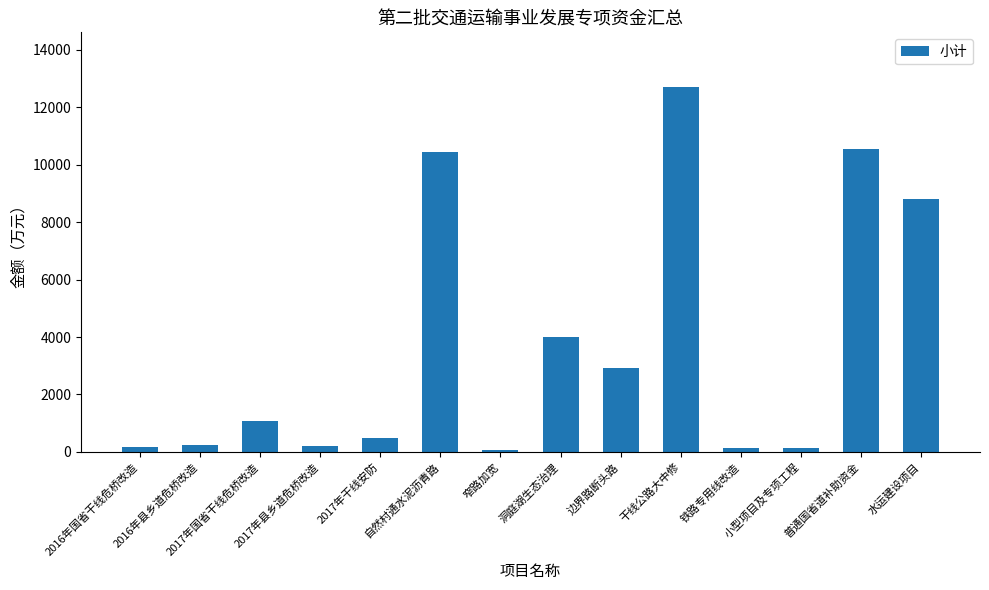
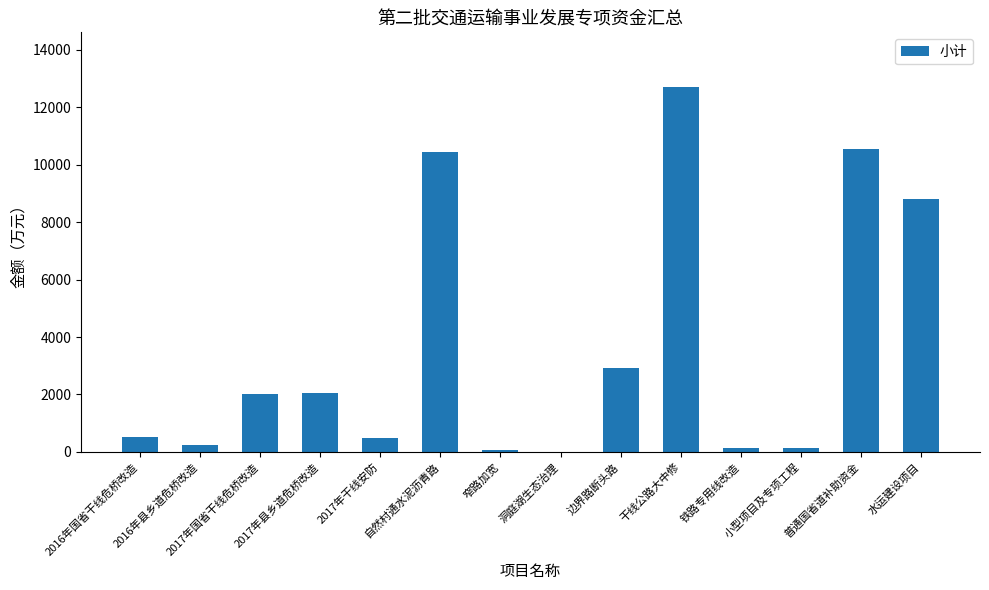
  {
-   "2016年国省干线危桥改造": 200,
+   "2016年国省干线危桥改造": 500,
    "2016年县乡道危桥改造": 300,
-   "2017年国省干线危桥改造": 1100,
-   "2017年县乡道危桥改造": 200,
+   "2017年国省干线危桥改造": 2000,
+   "2017年县乡道危桥改造": 2000,
    "2017年干线安防": 500,
    "自然村通水泥沥青路": 10400,
-   "洞庭湖生态治理": 4000,
+   "洞庭湖生态治理": 0,
    "边界路断头路": 2900,
    "干线公路大中修": 12700,
    "铁路专用线改造": 100,
    "小型项目及专项工程": 100,
    "普通国省道补助资金": 10500,
    "水运建设项目": 8800
  }
